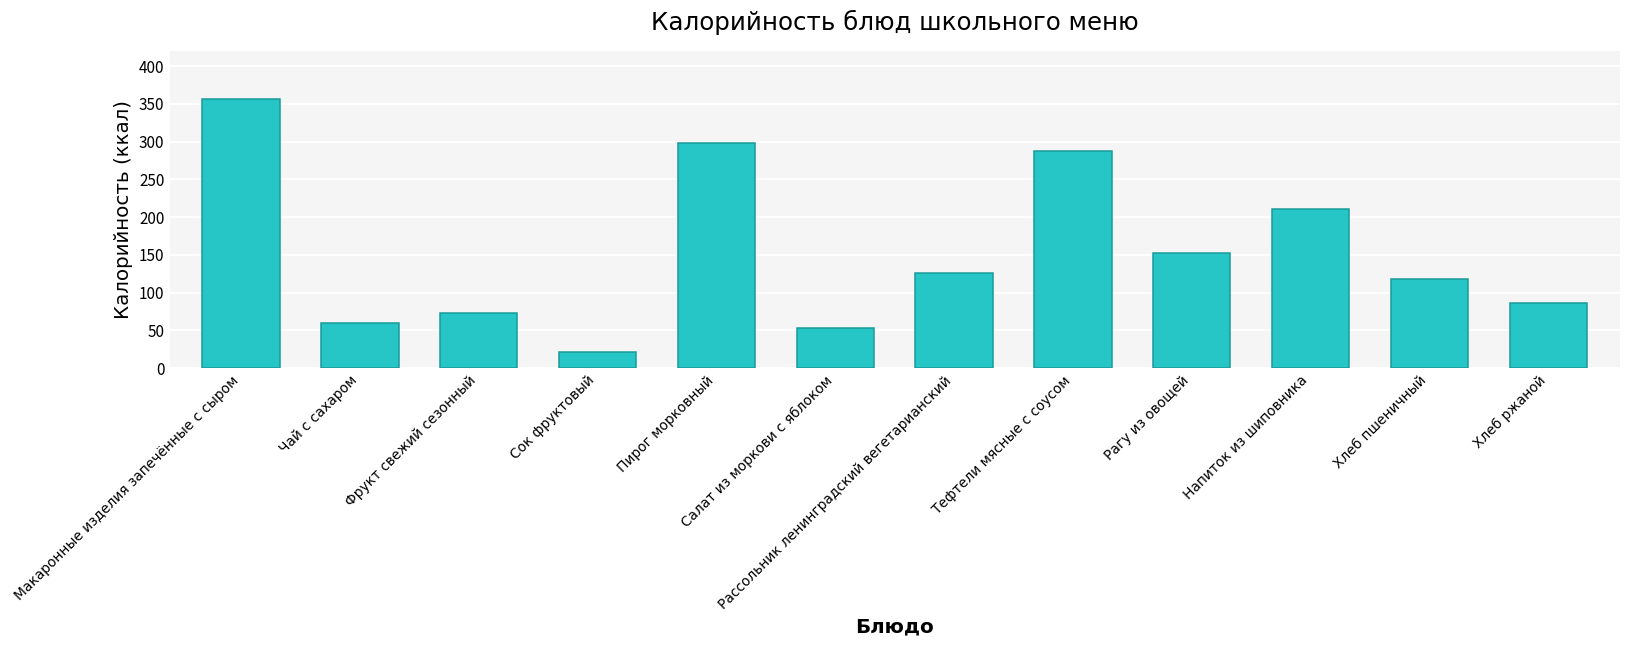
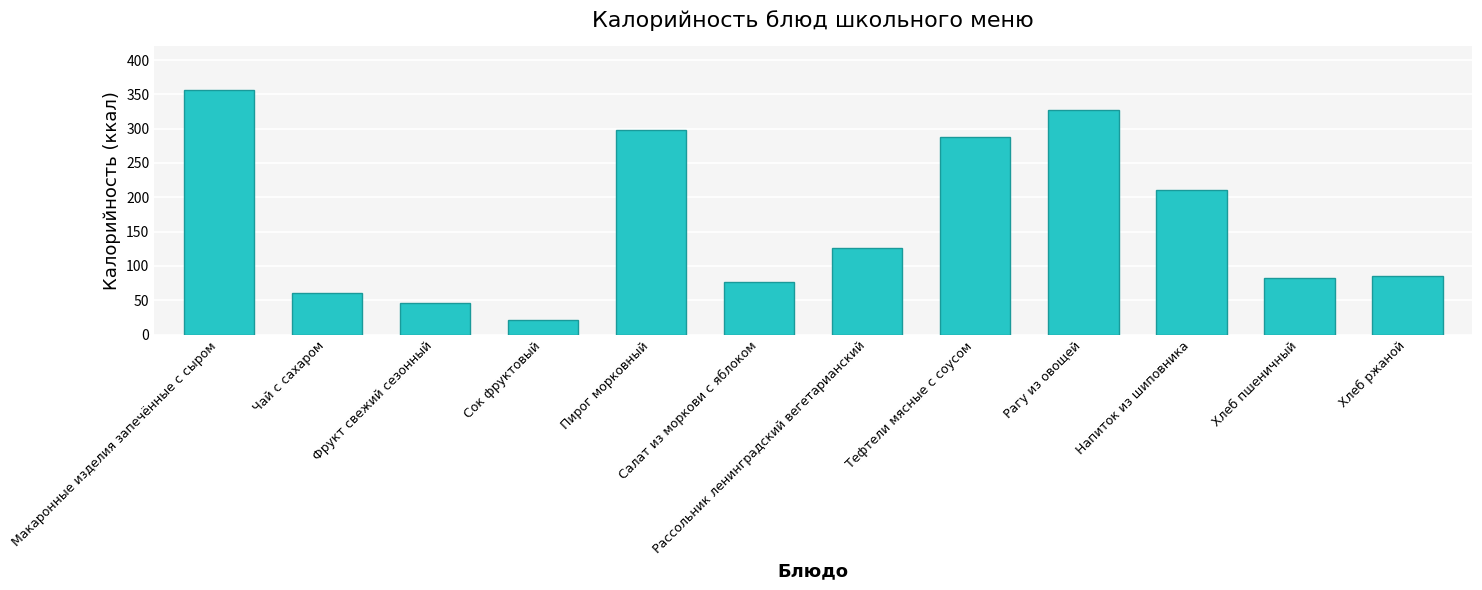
  {
    "Макаронные изделия запечённые с сыром": 360,
    "Чай с сахаром": 60,
-   "Фрукт свежий сезонный": 70,
+   "Фрукт свежий сезонный": 50,
    "Сок фруктовый": 20,
    "Пирог морковный": 300,
-   "Салат из моркови с яблоком": 50,
+   "Салат из моркови с яблоком": 80,
    "Рассольник ленинградский вегетарианский": 130,
    "Тефтели мясные с соусом": 290,
-   "Рагу из овощей": 150,
+   "Рагу из овощей": 330,
    "Напиток из шиповника": 210,
-   "Хлеб пшеничный": 120,
+   "Хлеб пшеничный": 80,
    "Хлеб ржаной": 90
  }
